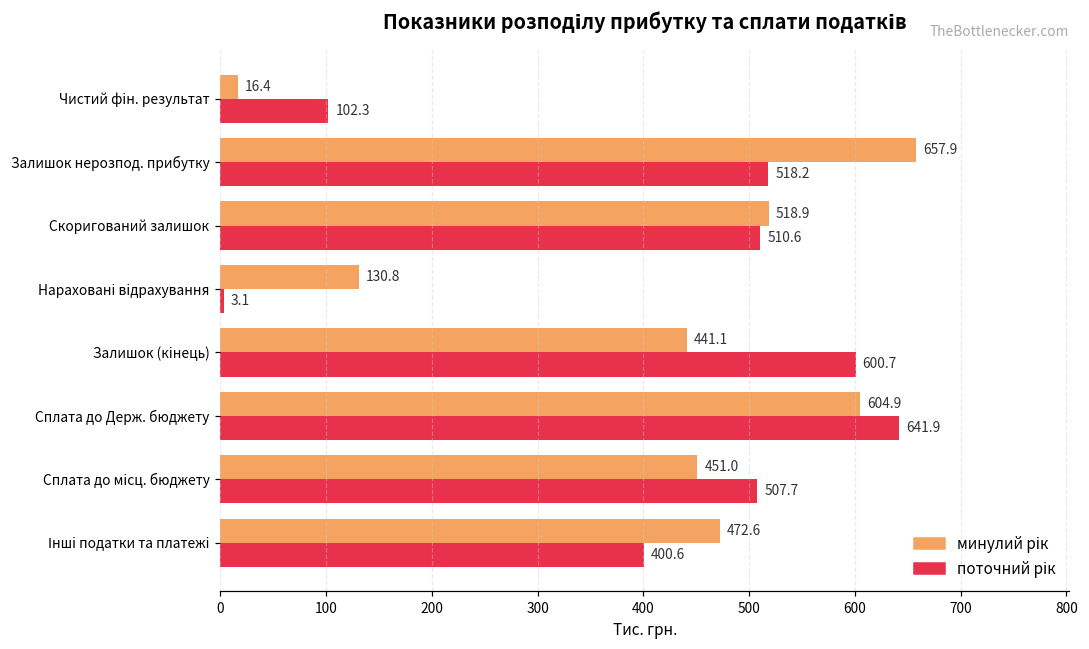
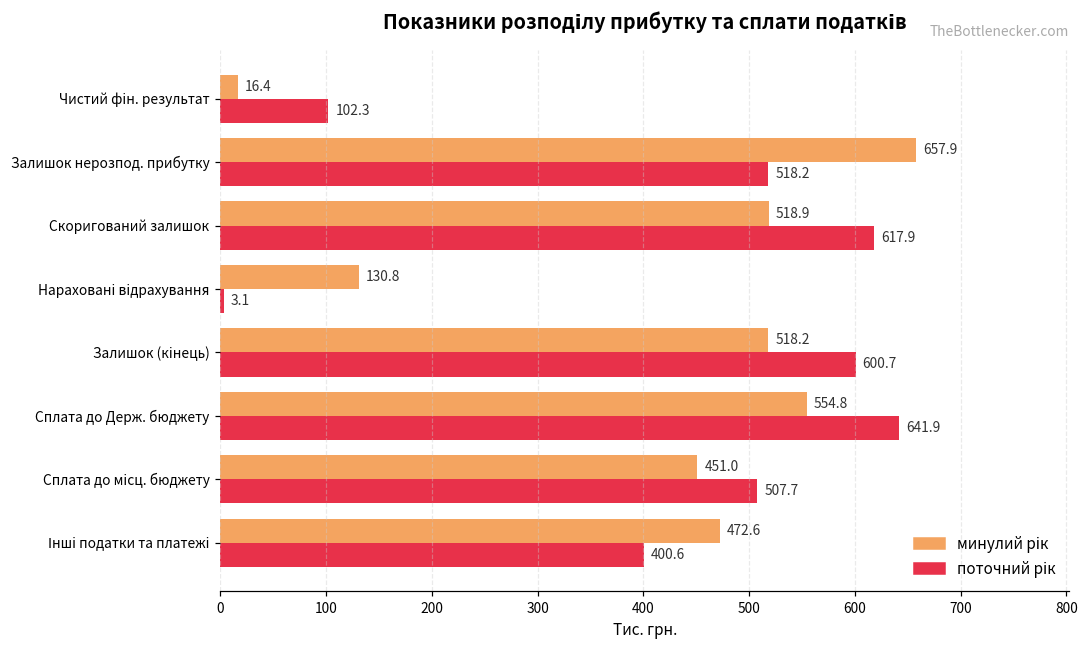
  {
    "минулий рік": {
      "Чистий фін. результат": 16.4,
      "Залишок нерозпод. прибутку": 657.9,
      "Скоригований залишок": 518.9,
      "Нараховані відрахування": 130.8,
-     "Залишок (кінець)": 441.1,
-     "Сплата до Держ. бюджету": 604.9,
+     "Залишок (кінець)": 518.2,
+     "Сплата до Держ. бюджету": 554.8,
      "Сплата до місц. бюджету": 451.0,
      "Інші податки та платежі": 472.6
    },
    "поточний рік": {
      "Чистий фін. результат": 102.3,
      "Залишок нерозпод. прибутку": 518.2,
-     "Скоригований залишок": 510.6,
+     "Скоригований залишок": 617.9,
      "Нараховані відрахування": 3.1,
      "Залишок (кінець)": 600.7,
      "Сплата до Держ. бюджету": 641.9,
      "Сплата до місц. бюджету": 507.7,
      "Інші податки та платежі": 400.6
    }
  }
